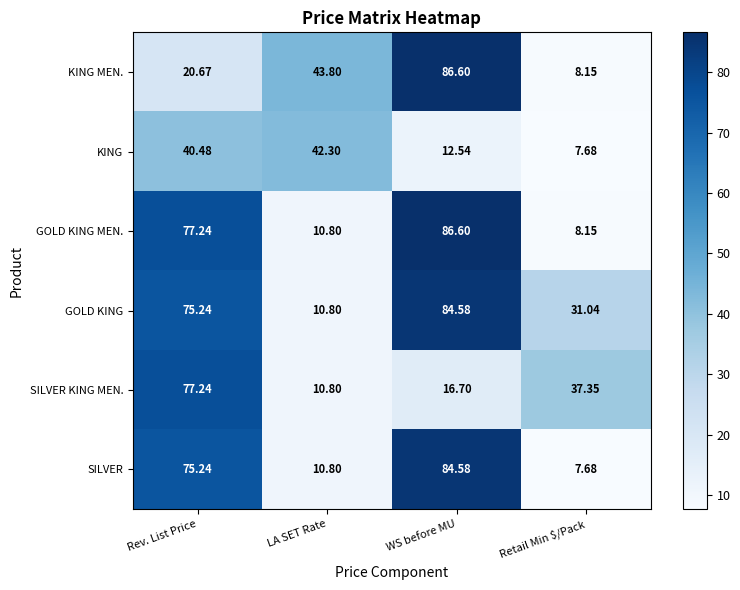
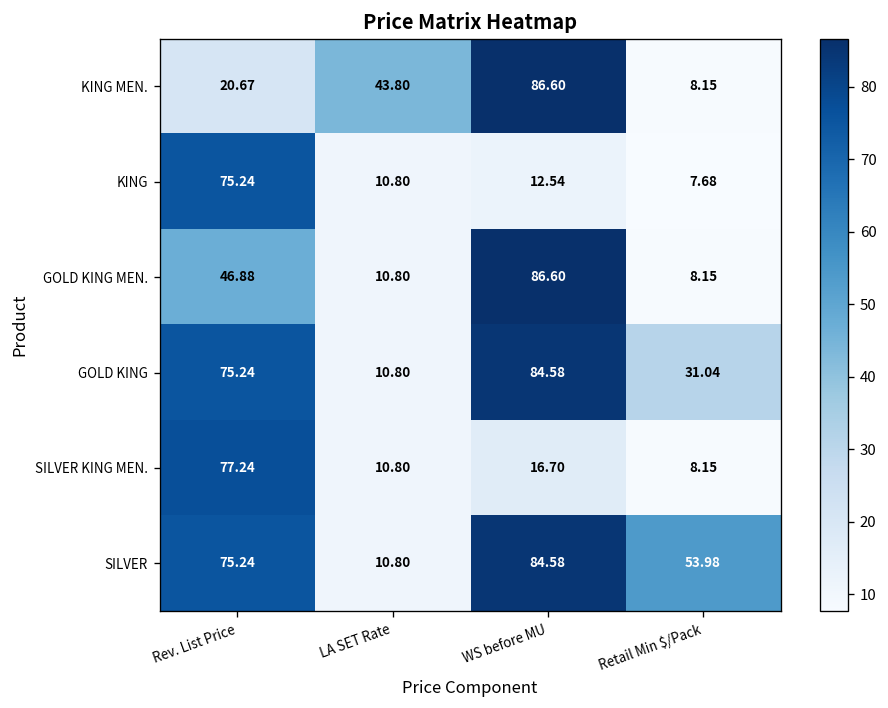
  {
    "KING MEN.": {
      "Rev. List Price": 20.67,
      "LA SET Rate": 43.80,
      "WS before MU": 86.60,
      "Retail Min $/Pack": 8.15
    },
    "KING": {
-     "Rev. List Price": 40.48,
-     "LA SET Rate": 42.30,
+     "Rev. List Price": 75.24,
+     "LA SET Rate": 10.80,
      "WS before MU": 12.54,
      "Retail Min $/Pack": 7.68
    },
    "GOLD KING MEN.": {
-     "Rev. List Price": 77.24,
+     "Rev. List Price": 46.88,
      "LA SET Rate": 10.80,
      "WS before MU": 86.60,
      "Retail Min $/Pack": 8.15
    },
    "GOLD KING": {
      "Rev. List Price": 75.24,
      "LA SET Rate": 10.80,
      "WS before MU": 84.58,
      "Retail Min $/Pack": 31.04
    },
    "SILVER KING MEN.": {
      "Rev. List Price": 77.24,
      "LA SET Rate": 10.80,
      "WS before MU": 16.70,
-     "Retail Min $/Pack": 37.35
+     "Retail Min $/Pack": 8.15
    },
    "SILVER": {
      "Rev. List Price": 75.24,
      "LA SET Rate": 10.80,
      "WS before MU": 84.58,
-     "Retail Min $/Pack": 7.68
+     "Retail Min $/Pack": 53.98
    }
  }
